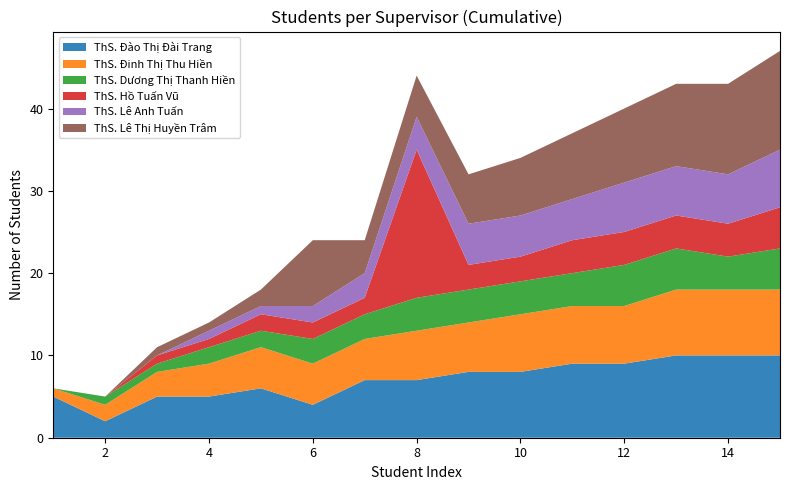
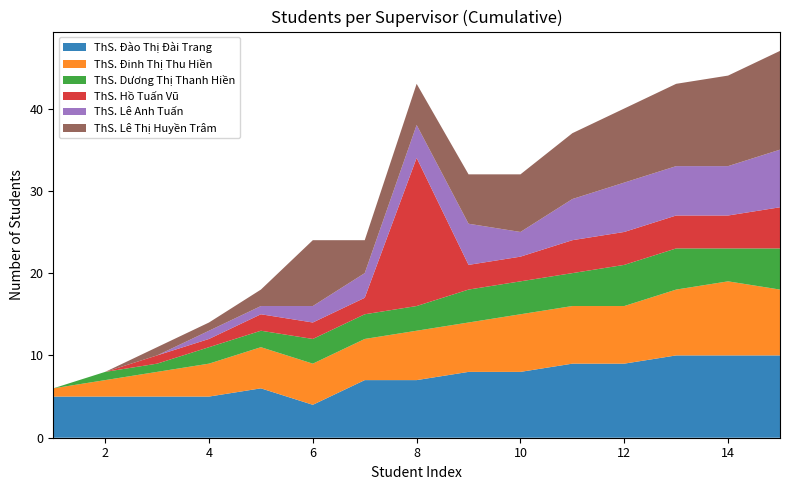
  {
    "ThS. Đào Thị Đài Trang": {
-     "2": 2,
+     "2": 5,
      "4": 5,
      "6": 4,
      "8": 7,
      "10": 8,
      "12": 9,
      "14": 10
    },
    "ThS. Đinh Thị Thu Hiền": {
      "2": 2,
      "4": 4,
      "6": 5,
      "8": 6,
      "10": 7,
      "12": 7,
-     "14": 8
+     "14": 9
    },
    "ThS. Dương Thị Thanh Hiền": {
      "4": 2,
      "6": 3,
-     "8": 4,
+     "8": 3,
      "10": 4,
      "12": 5,
      "14": 4
    },
    "ThS. Hồ Tuấn Vũ": {
      "4": 1,
      "6": 2,
      "8": 18,
      "10": 3,
      "12": 4,
      "14": 4
    },
    "ThS. Lê Anh Tuấn": {
      "4": 1,
      "6": 2,
      "8": 4,
-     "10": 5,
+     "10": 3,
      "12": 6,
      "14": 6
    },
    "ThS. Lê Thị Huyền Trâm": {
      "4": 1,
      "6": 8,
      "8": 5,
      "10": 7,
      "12": 9,
      "14": 11
    }
  }
